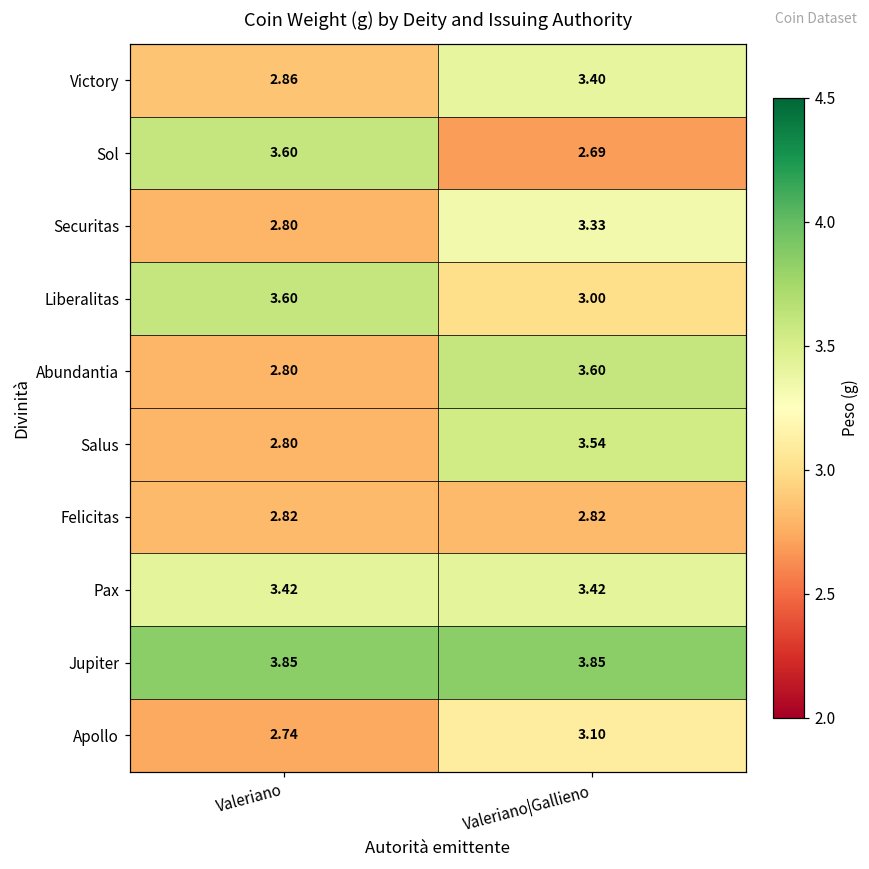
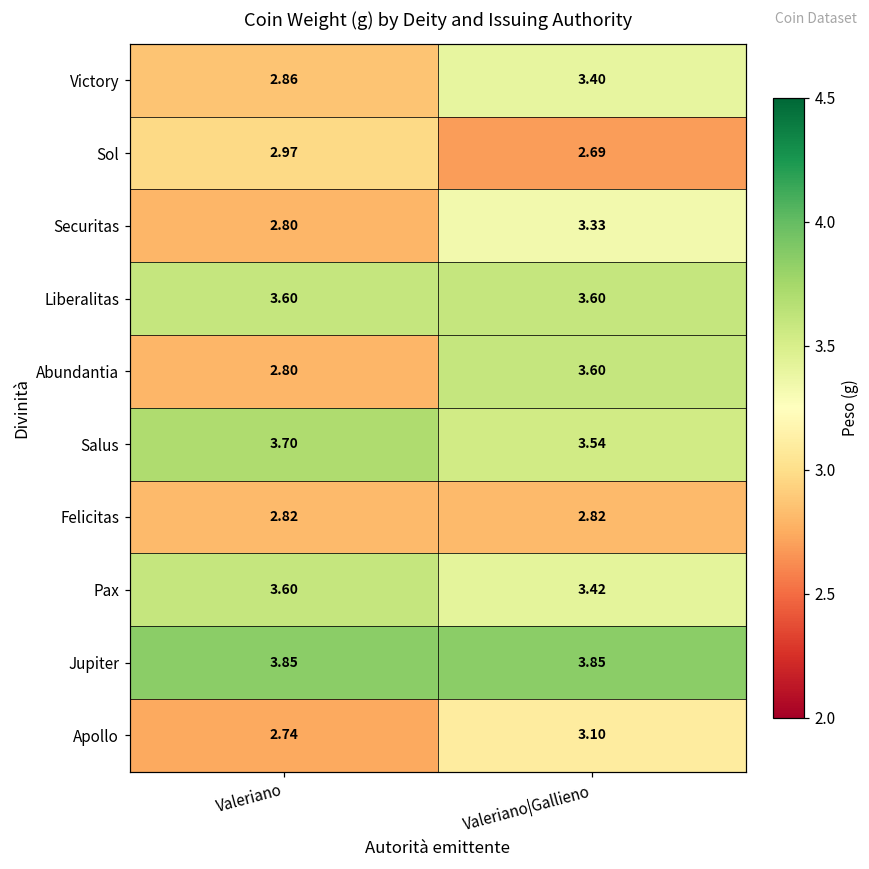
  {
    "Victory": {
      "Valeriano": 2.86,
      "Valeriano|Gallieno": 3.40
    },
    "Sol": {
-     "Valeriano": 3.60,
+     "Valeriano": 2.97,
      "Valeriano|Gallieno": 2.69
    },
    "Securitas": {
      "Valeriano": 2.80,
      "Valeriano|Gallieno": 3.33
    },
    "Liberalitas": {
      "Valeriano": 3.60,
-     "Valeriano|Gallieno": 3.00
+     "Valeriano|Gallieno": 3.60
    },
    "Abundantia": {
      "Valeriano": 2.80,
      "Valeriano|Gallieno": 3.60
    },
    "Salus": {
-     "Valeriano": 2.80,
+     "Valeriano": 3.70,
      "Valeriano|Gallieno": 3.54
    },
    "Felicitas": {
      "Valeriano": 2.82,
      "Valeriano|Gallieno": 2.82
    },
    "Pax": {
-     "Valeriano": 3.42,
+     "Valeriano": 3.60,
      "Valeriano|Gallieno": 3.42
    },
    "Jupiter": {
      "Valeriano": 3.85,
      "Valeriano|Gallieno": 3.85
    },
    "Apollo": {
      "Valeriano": 2.74,
      "Valeriano|Gallieno": 3.10
    }
  }
